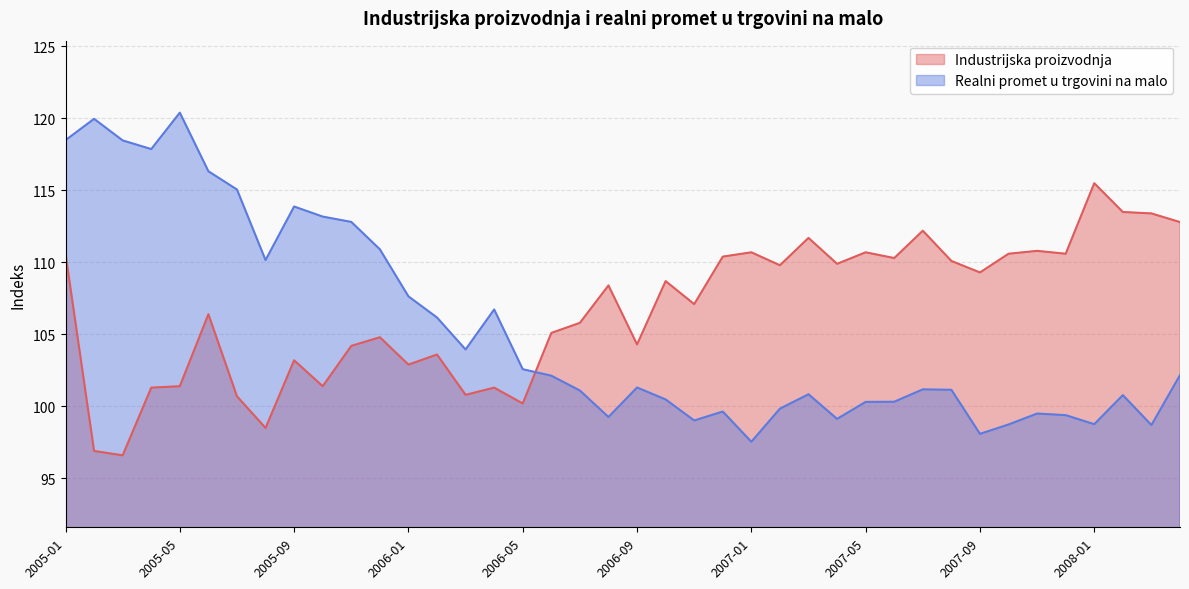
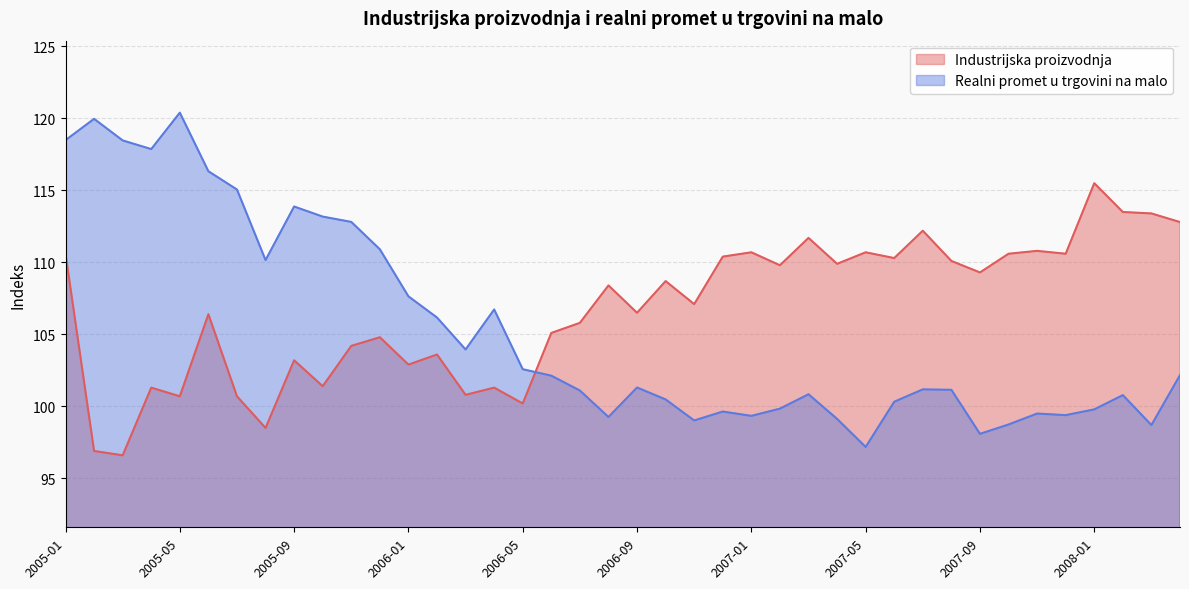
  {
    "Industrijska proizvodnja": {
      "2005-01": 110.6,
-     "2005-05": 101.4,
+     "2005-05": 100.7,
      "2005-09": 103.2,
      "2006-01": 102.9,
      "2006-05": 100.2,
-     "2006-09": 104.3,
+     "2006-09": 106.5,
      "2007-01": 110.7,
      "2007-05": 110.7,
      "2007-09": 109.3,
      "2008-01": 115.5
    },
    "Realni promet u trgovini na malo": {
      "2005-01": 118.5,
      "2005-05": 120.4,
      "2005-09": 113.9,
      "2006-01": 107.6,
      "2006-05": 102.6,
      "2006-09": 101.3,
-     "2007-01": 97.5,
-     "2007-05": 100.3,
+     "2007-01": 99.3,
+     "2007-05": 97.2,
      "2007-09": 98.1,
-     "2008-01": 98.8
+     "2008-01": 99.8
    }
  }
